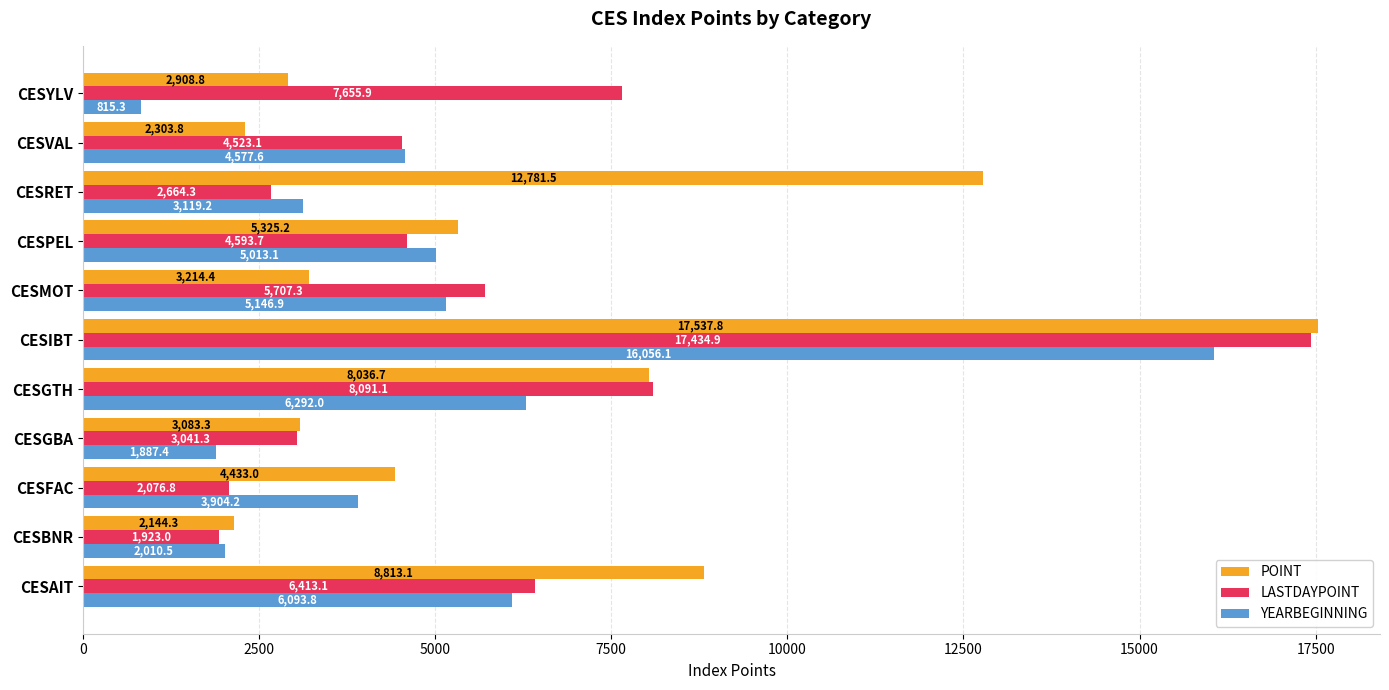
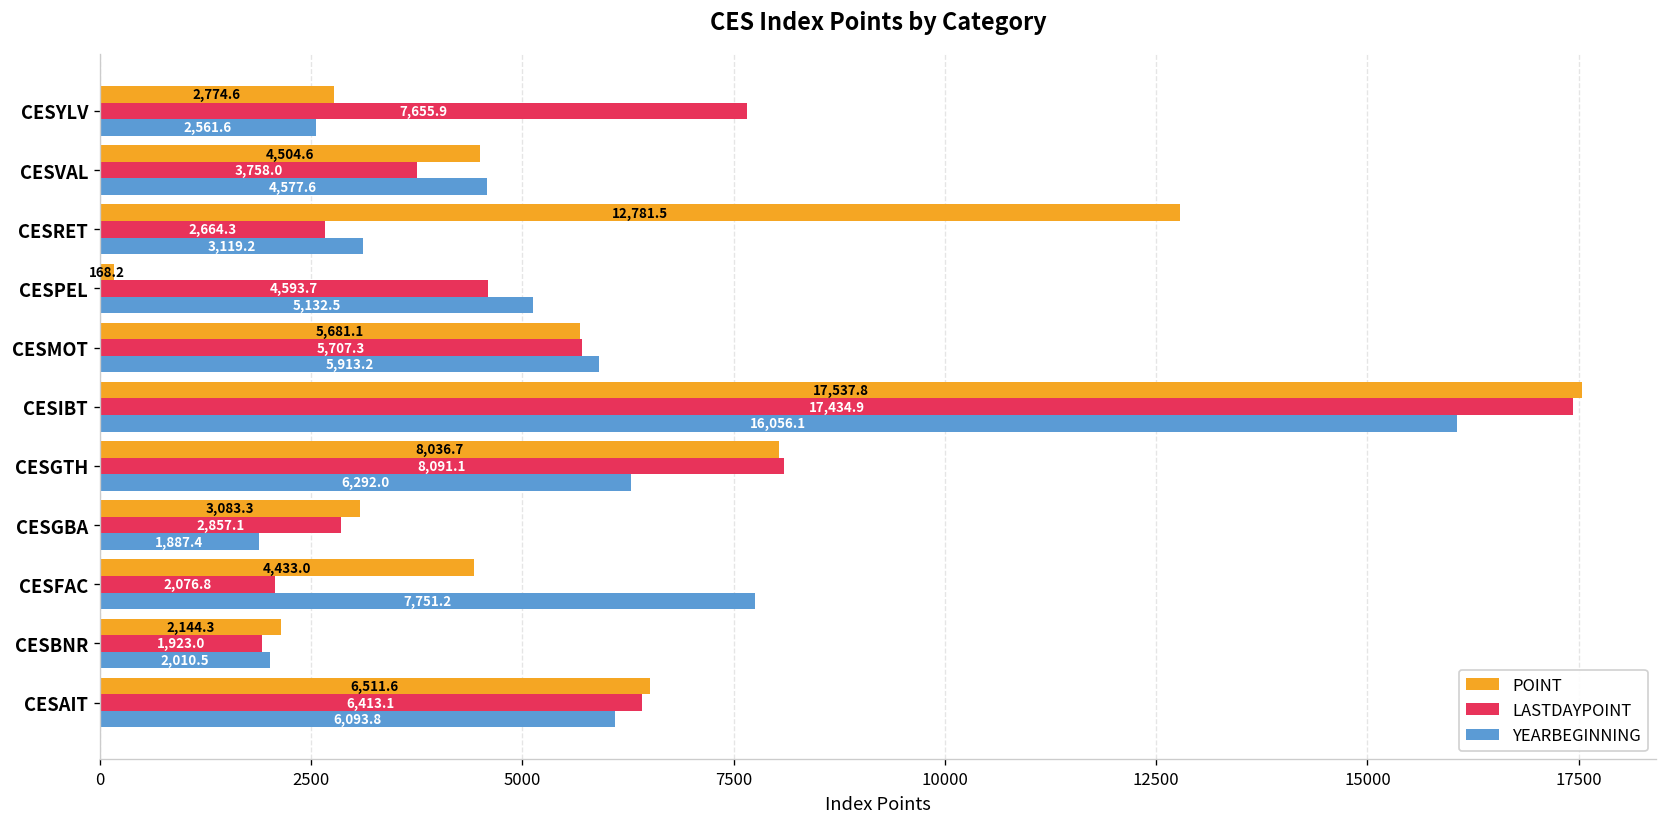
  {
    "POINT": {
-     "CESYLV": "2,908.8",
-     "CESVAL": "2,303.8",
+     "CESYLV": "2,774.6",
+     "CESVAL": "4,504.6",
      "CESRET": "12,781.5",
-     "CESPEL": "5,325.2",
-     "CESMOT": "3,214.4",
+     "CESPEL": "168.2",
+     "CESMOT": "5,681.1",
      "CESIBT": "17,537.8",
      "CESGTH": "8,036.7",
      "CESGBA": "3,083.3",
      "CESFAC": "4,433.0",
      "CESBNR": "2,144.3",
-     "CESAIT": "8,813.1"
+     "CESAIT": "6,511.6"
    },
    "LASTDAYPOINT": {
      "CESYLV": "7,655.9",
-     "CESVAL": "4,523.1",
+     "CESVAL": "3,758.0",
      "CESRET": "2,664.3",
      "CESPEL": "4,593.7",
      "CESMOT": "5,707.3",
      "CESIBT": "17,434.9",
      "CESGTH": "8,091.1",
-     "CESGBA": "3,041.3",
+     "CESGBA": "2,857.1",
      "CESFAC": "2,076.8",
      "CESBNR": "1,923.0",
      "CESAIT": "6,413.1"
    },
    "YEARBEGINNING": {
-     "CESYLV": "815.3",
+     "CESYLV": "2,561.6",
      "CESVAL": "4,577.6",
      "CESRET": "3,119.2",
-     "CESPEL": "5,013.1",
-     "CESMOT": "5,146.9",
+     "CESPEL": "5,132.5",
+     "CESMOT": "5,913.2",
      "CESIBT": "16,056.1",
      "CESGTH": "6,292.0",
      "CESGBA": "1,887.4",
-     "CESFAC": "3,904.2",
+     "CESFAC": "7,751.2",
      "CESBNR": "2,010.5",
      "CESAIT": "6,093.8"
    }
  }
